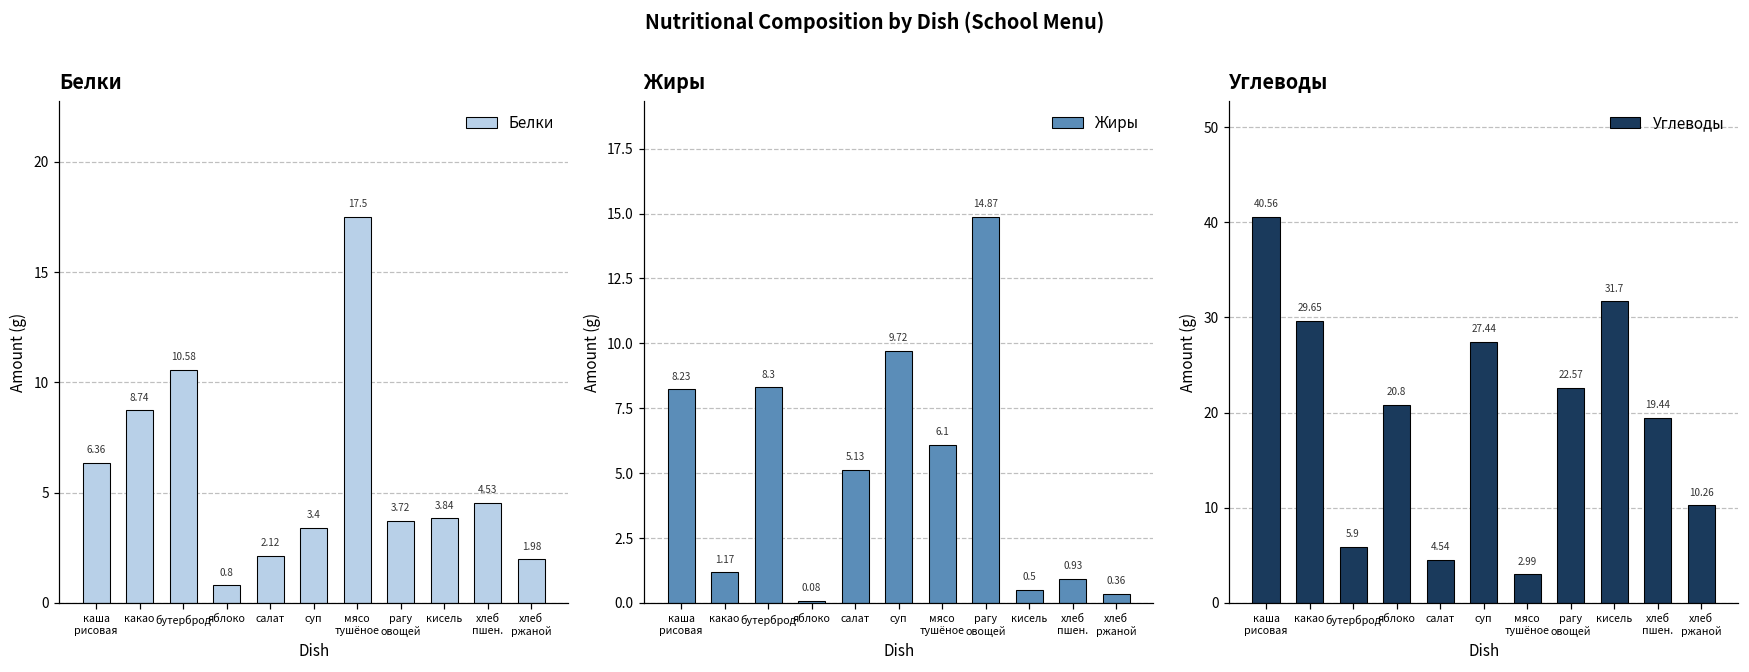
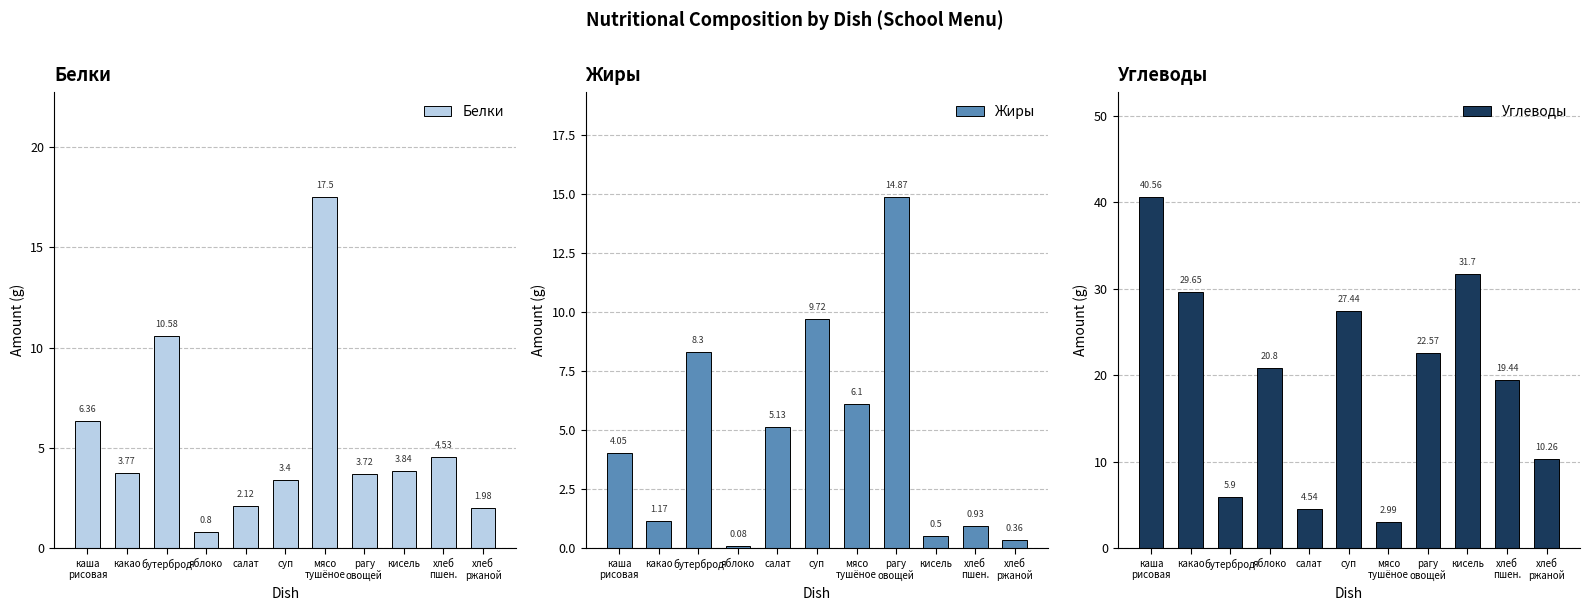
  {
    "Белки": {
      "каша рисовая": 6.36,
-     "какао": 8.74,
+     "какао": 3.77,
      "бутерброд": 10.58,
      "яблоко": 0.8,
      "салат": 2.12,
      "суп": 3.4,
      "мясо тушёное": 17.5,
      "рагу овощей": 3.72,
      "кисель": 3.84,
      "хлеб пшен.": 4.53,
      "хлеб ржаной": 1.98
    },
    "Жиры": {
-     "каша рисовая": 8.23,
+     "каша рисовая": 4.05,
      "какао": 1.17,
      "бутерброд": 8.3,
      "яблоко": 0.08,
      "салат": 5.13,
      "суп": 9.72,
      "мясо тушёное": 6.1,
      "рагу овощей": 14.87,
      "кисель": 0.5,
      "хлеб пшен.": 0.93,
      "хлеб ржаной": 0.36
    },
    "Углеводы": {
      "каша рисовая": 40.56,
      "какао": 29.65,
      "бутерброд": 5.9,
      "яблоко": 20.8,
      "салат": 4.54,
      "суп": 27.44,
      "мясо тушёное": 2.99,
      "рагу овощей": 22.57,
      "кисель": 31.7,
      "хлеб пшен.": 19.44,
      "хлеб ржаной": 10.26
    }
  }
